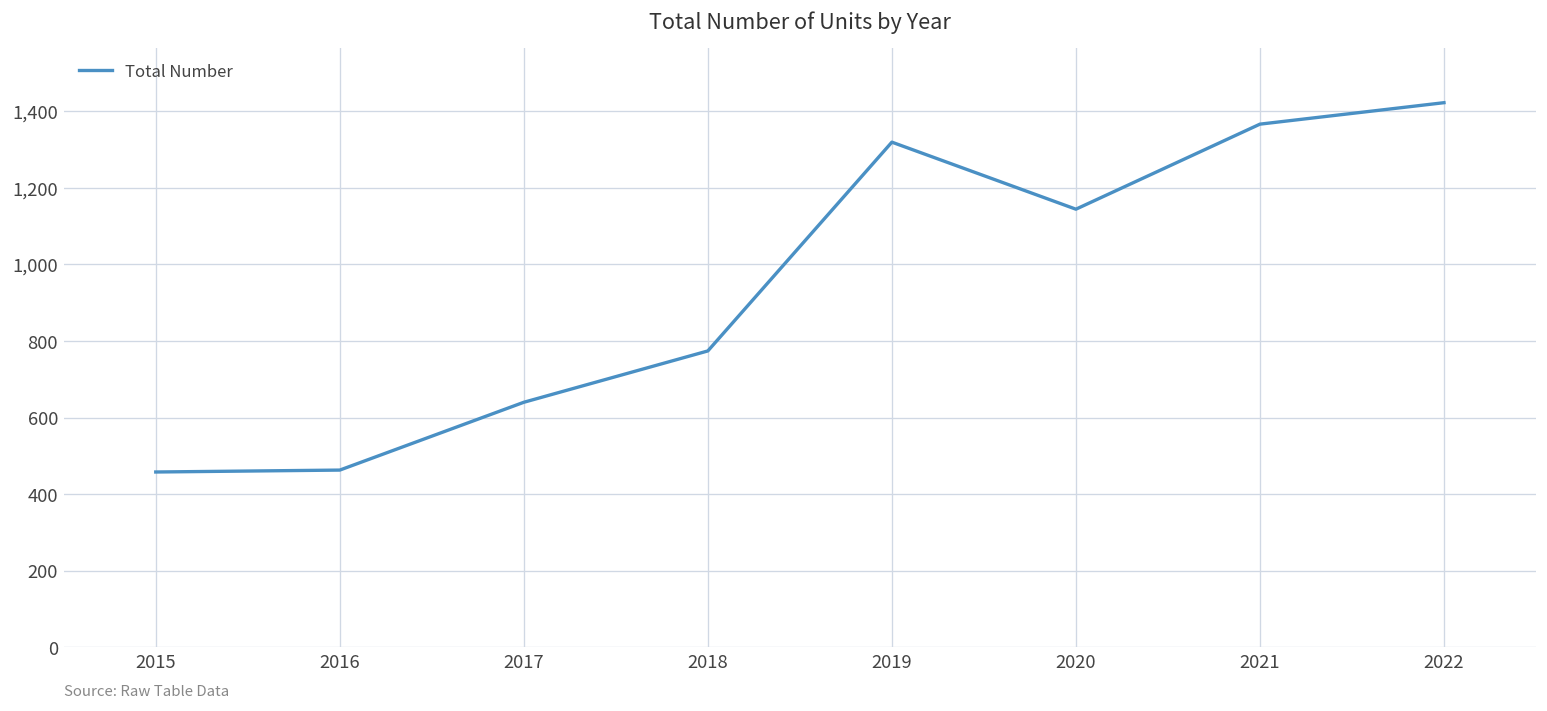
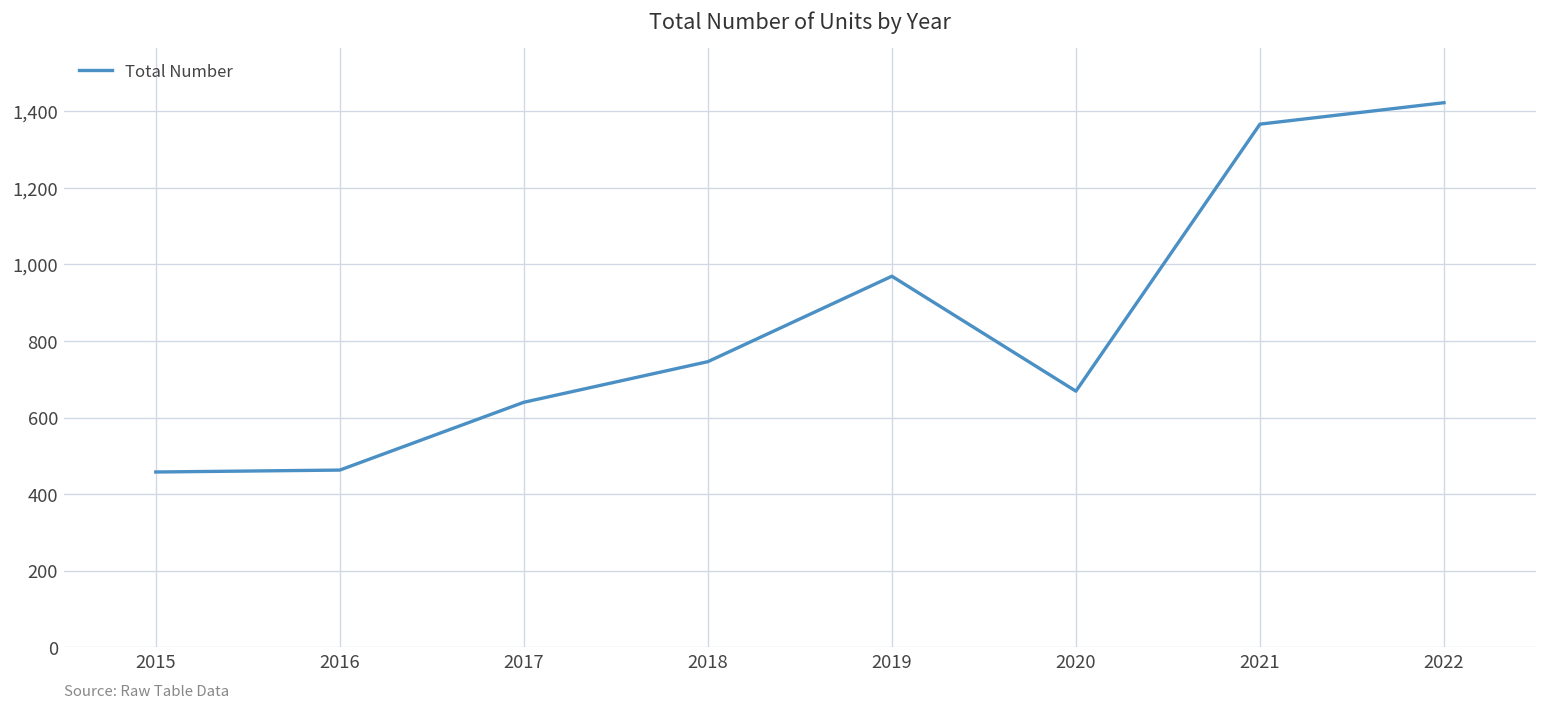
  {
    "2015": "460",
    "2016": "460",
    "2017": "640",
-   "2018": "770",
-   "2019": "1,320",
-   "2020": "1,140",
+   "2018": "750",
+   "2019": "970",
+   "2020": "670",
    "2021": "1,370",
    "2022": "1,420"
  }
